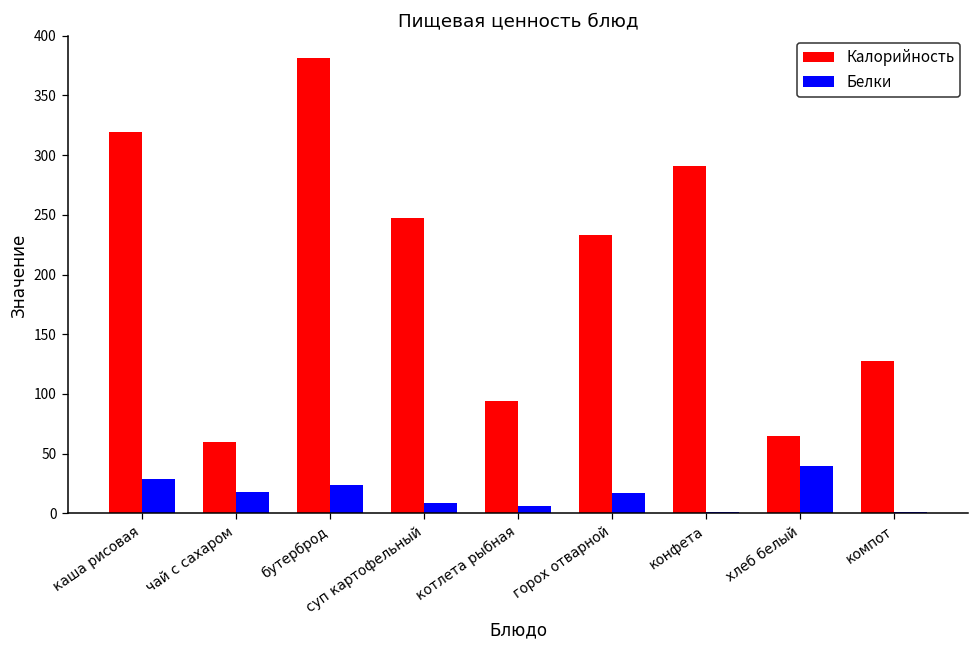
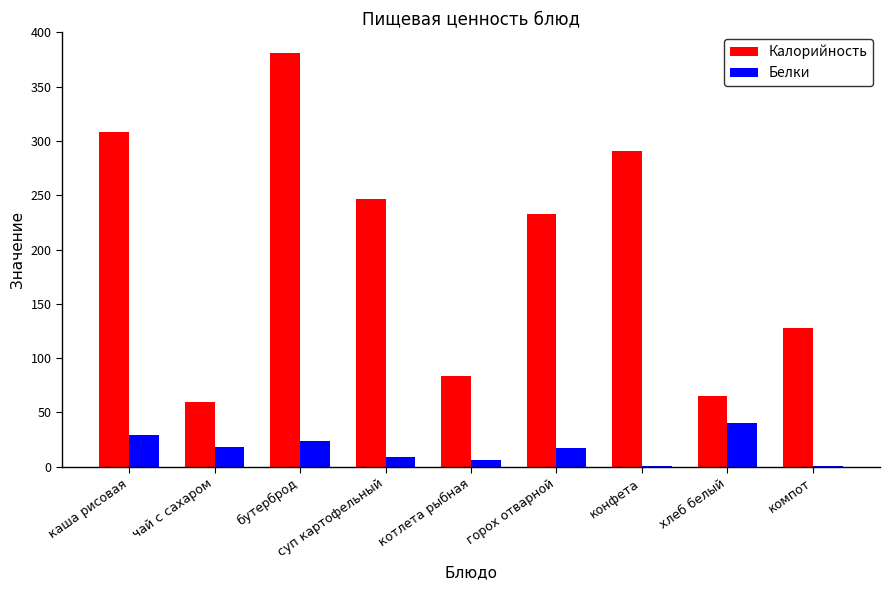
  {
    "Калорийность": {
-     "каша рисовая": 319,
+     "каша рисовая": 308,
      "чай с сахаром": 60,
      "бутерброд": 381,
      "суп картофельный": 247,
-     "котлета рыбная": 94,
+     "котлета рыбная": 84,
      "горох отварной": 233,
      "конфета": 291,
      "хлеб белый": 65,
      "компот": 128
    },
    "Белки": {
      "каша рисовая": 29,
      "чай с сахаром": 18,
      "бутерброд": 24,
      "суп картофельный": 9,
      "котлета рыбная": 6,
      "горох отварной": 17,
      "хлеб белый": 40
    }
  }
